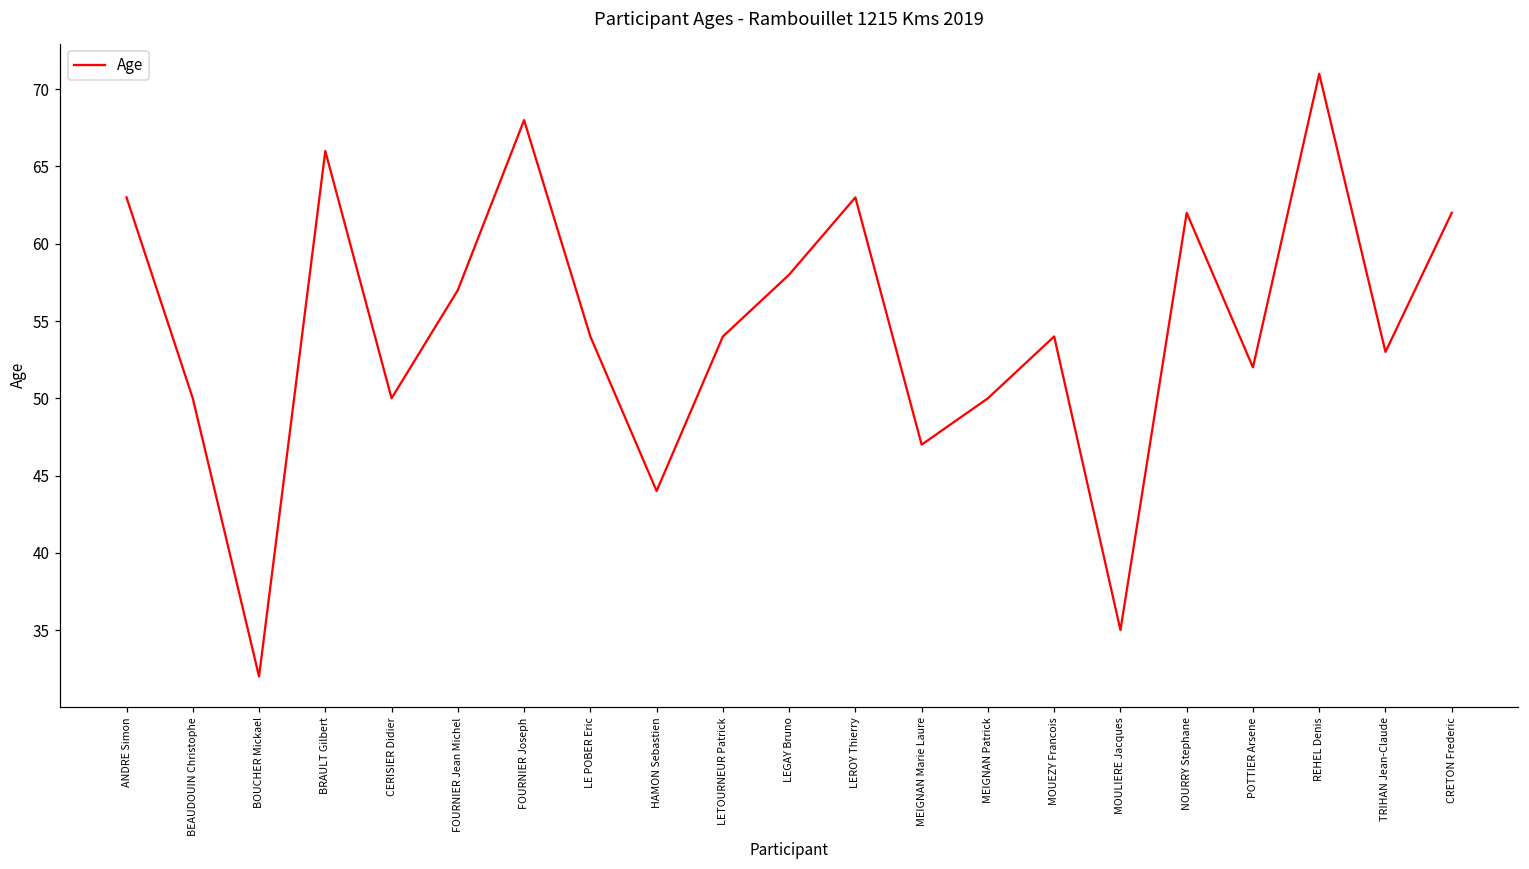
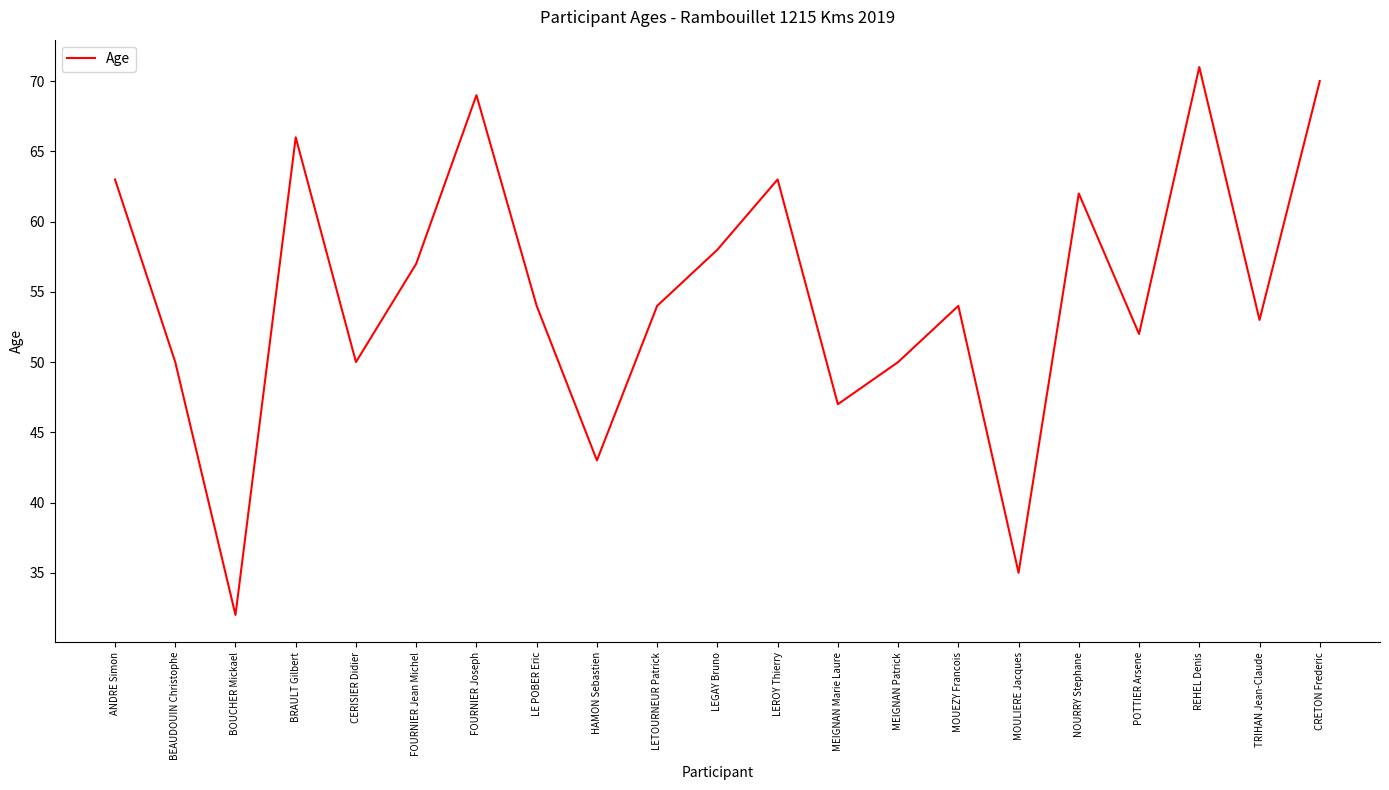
  {
    "ANDRE Simon": 63,
    "BEAUDOUIN Christophe": 50,
    "BOUCHER Mickael": 32,
    "BRAULT Gilbert": 66,
    "CERISIER Didier": 50,
    "FOURNIER Jean Michel": 57,
-   "FOURNIER Joseph": 68,
+   "FOURNIER Joseph": 69,
    "LE POBER Eric": 54,
-   "HAMON Sebastien": 44,
+   "HAMON Sebastien": 43,
    "LETOURNEUR Patrick": 54,
    "LEGAY Bruno": 58,
    "LEROY Thierry": 63,
    "MEIGNAN Marie Laure": 47,
    "MEIGNAN Patrick": 50,
    "MOUEZY Francois": 54,
    "MOULIERE Jacques": 35,
    "NOURRY Stephane": 62,
    "POTTIER Arsene": 52,
    "REHEL Denis": 71,
    "TRIHAN Jean-Claude": 53,
-   "CRETON Frederic": 62
+   "CRETON Frederic": 70
  }
